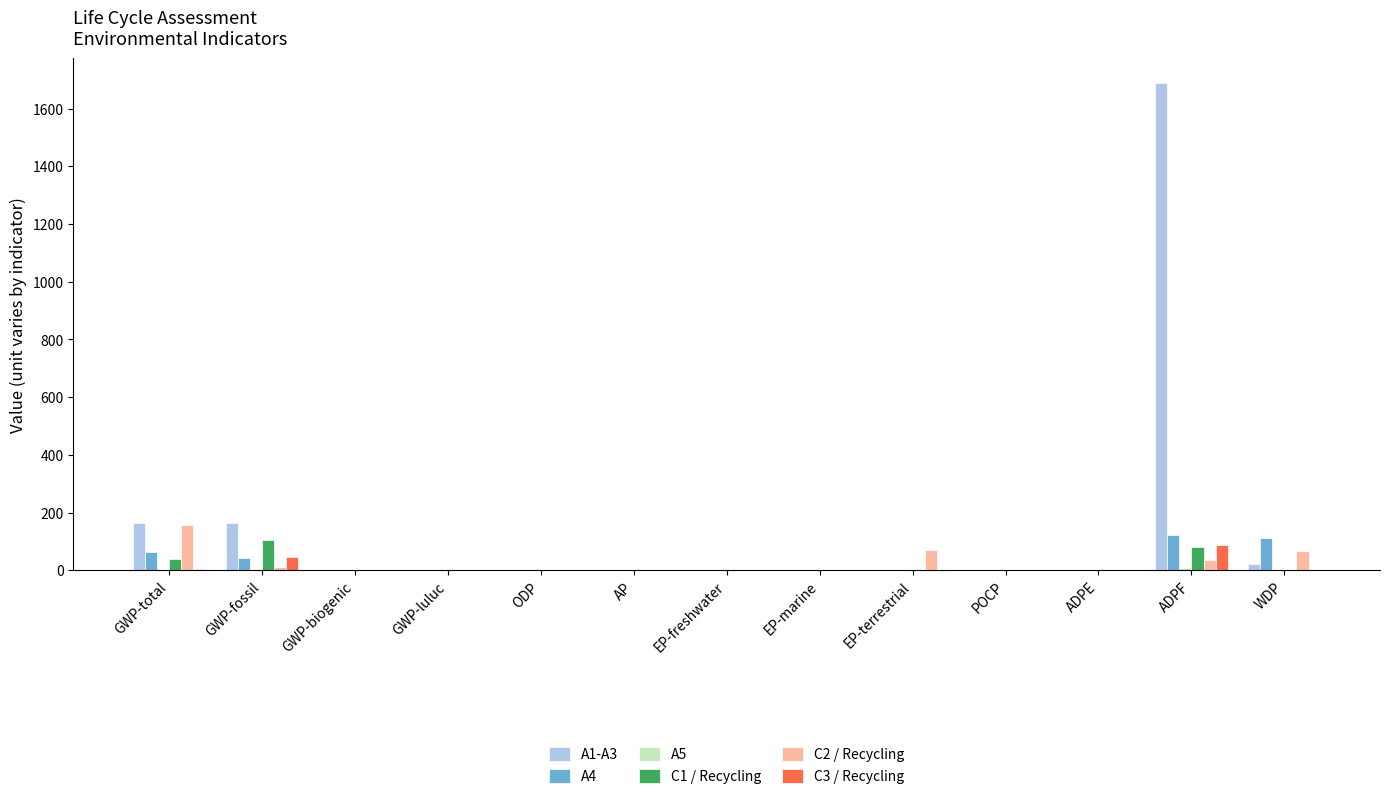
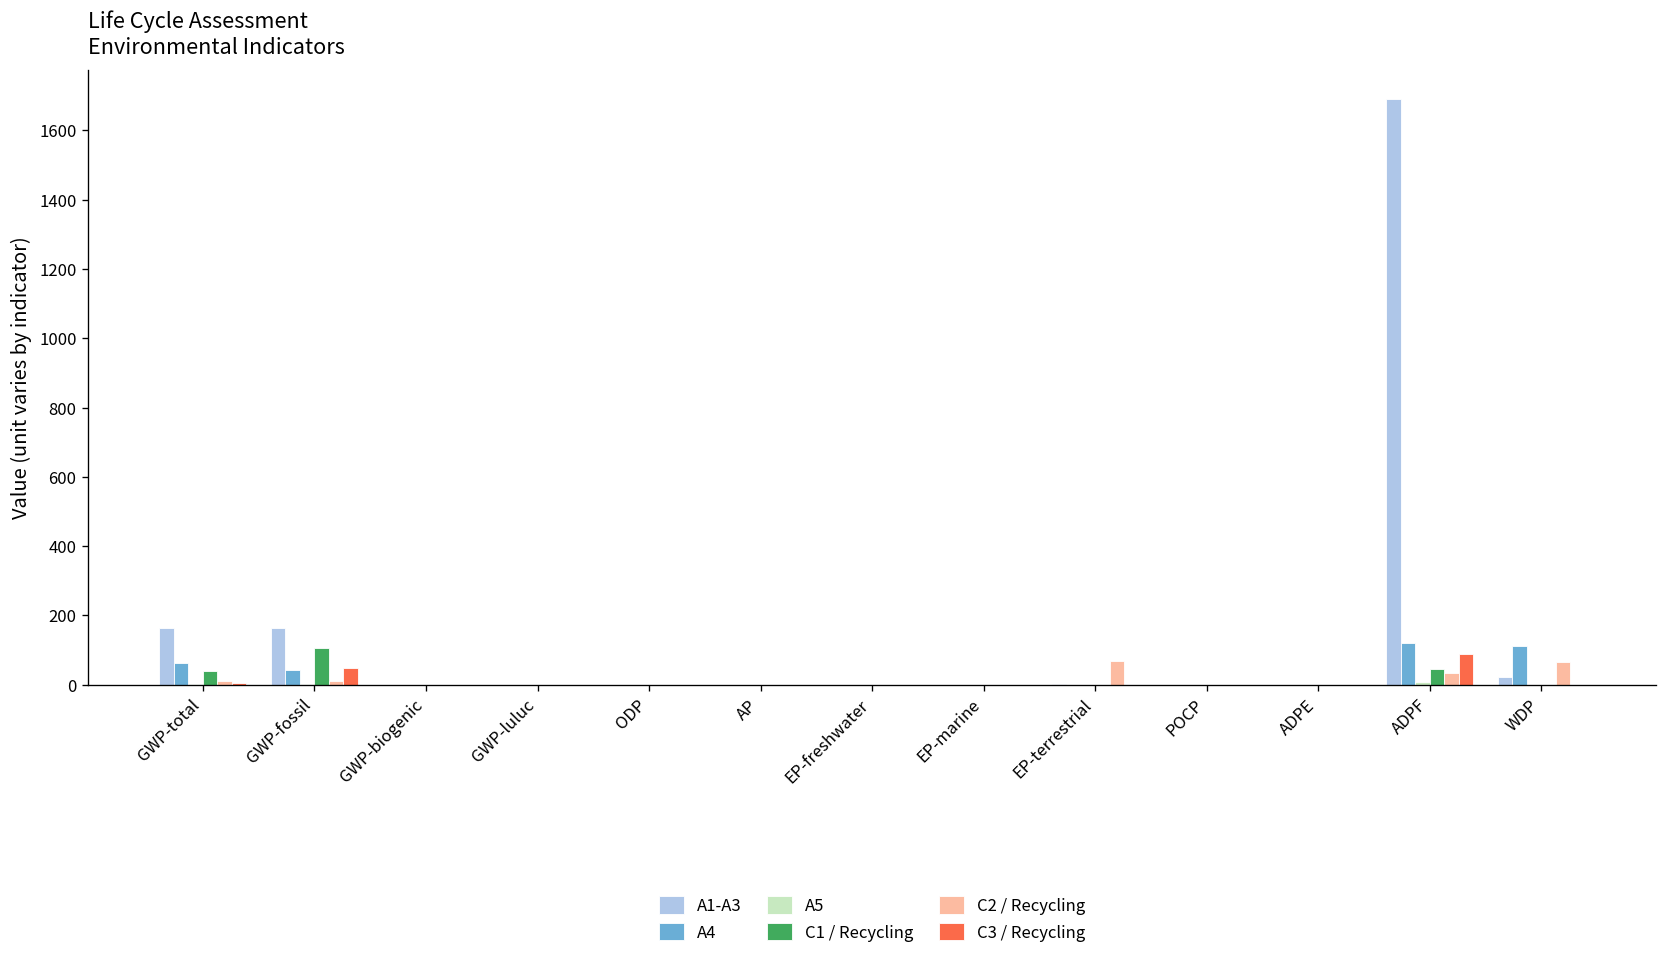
  {
    "A4": {
      "GWP-total": 60,
      "GWP-fossil": 40,
      "GWP-biogenic": 0,
      "ADPF": 120,
      "WDP": 110
    },
    "C1 / Recycling": {
      "GWP-total": 40,
      "GWP-fossil": 110,
      "GWP-biogenic": 0,
      "GWP-luluc": 0,
      "ODP": 0,
-     "ADPF": 80
+     "ADPF": 50
    },
    "C2 / Recycling": {
-     "GWP-total": 160,
+     "GWP-total": 10,
      "GWP-fossil": 10,
      "GWP-biogenic": 0,
      "EP-terrestrial": 70,
      "ADPF": 40,
      "WDP": 70
    },
    "C3 / Recycling": {
      "GWP-fossil": 50,
      "GWP-biogenic": 0,
      "ADPF": 90
    }
  }
